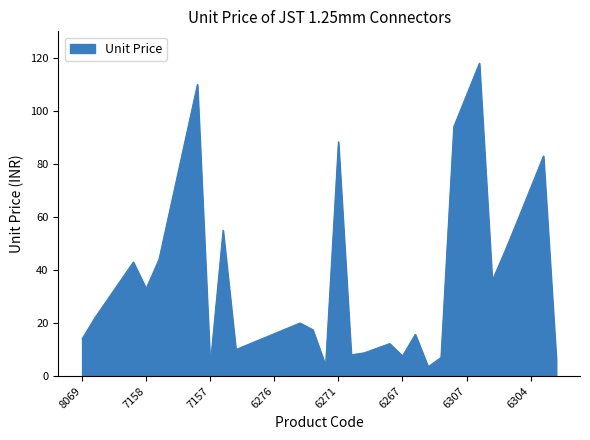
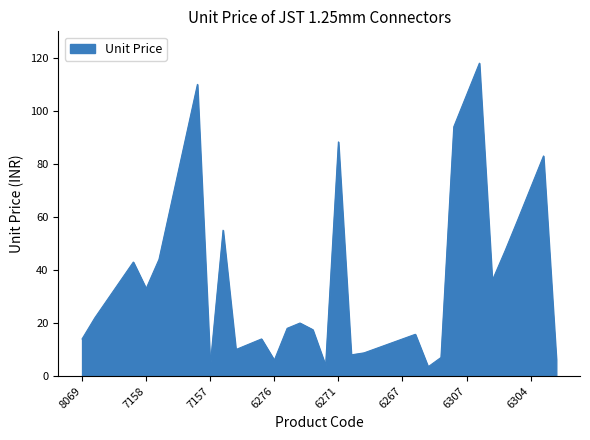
  {
    "8069": 14,
    "7158": 33,
    "7157": 4,
-   "6276": 16,
+   "6276": 6,
    "6271": 88,
-   "6267": 8,
+   "6267": 14,
    "6307": 106,
    "6304": 71
  }
